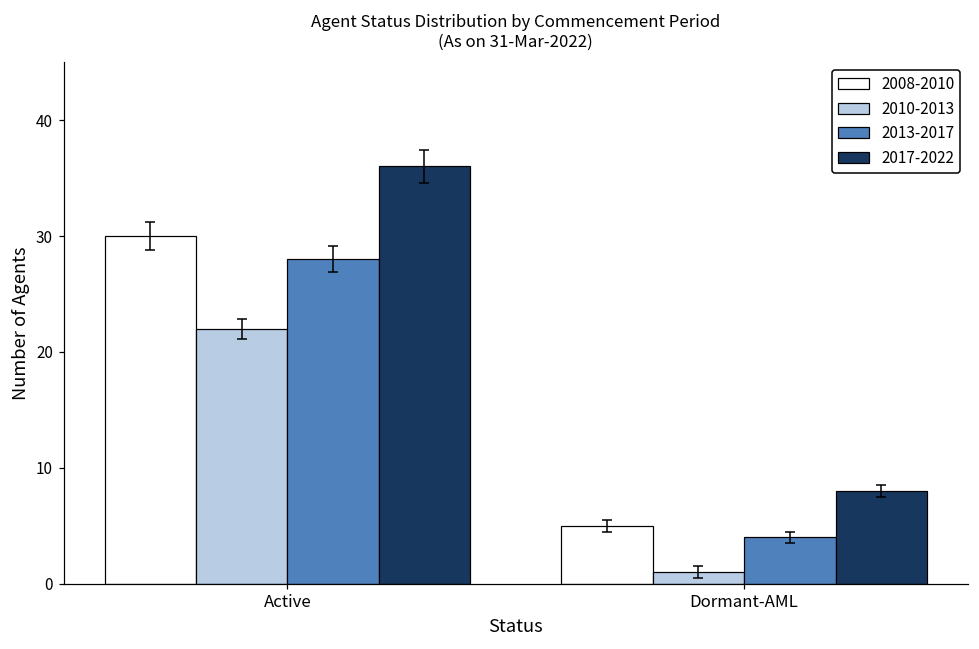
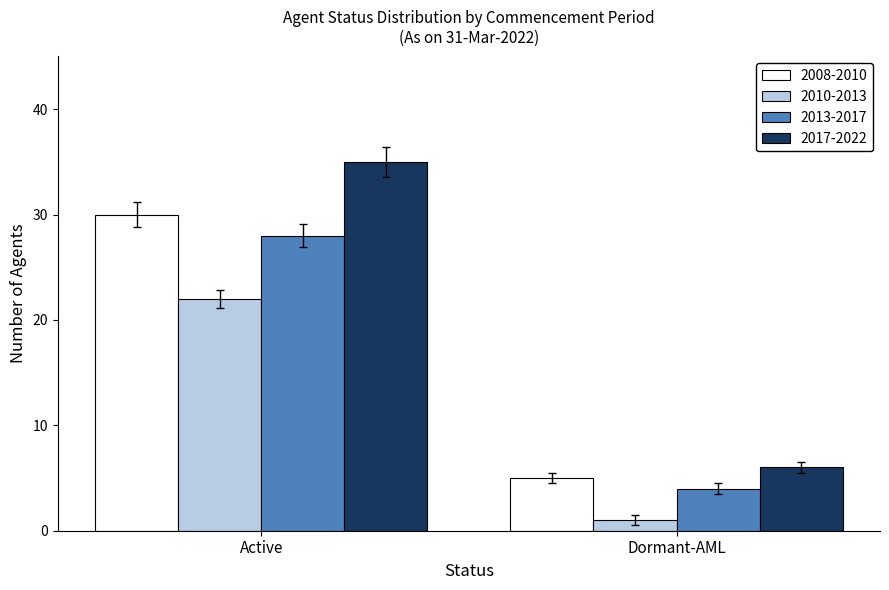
  {
    "2008-2010": {
      "Active": 30,
      "Dormant-AML": 5
    },
    "2010-2013": {
      "Active": 22,
      "Dormant-AML": 1
    },
    "2017-2022": {
-     "Active": 36,
-     "Dormant-AML": 8
+     "Active": 35,
+     "Dormant-AML": 6
    }
  }
